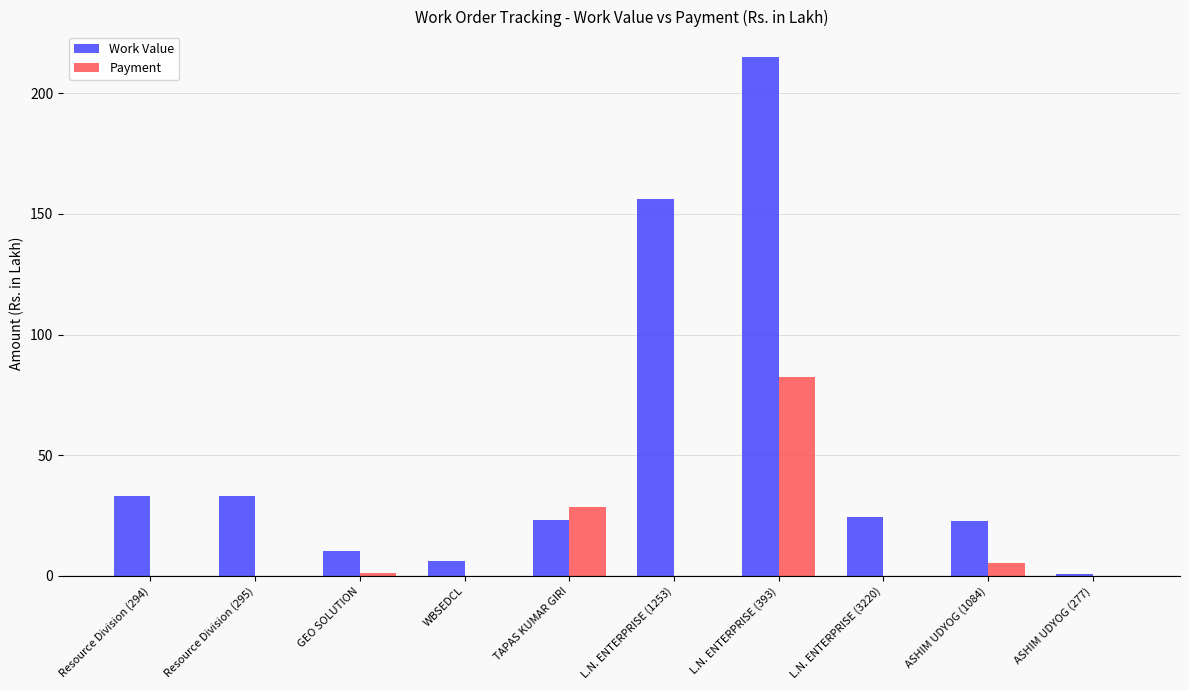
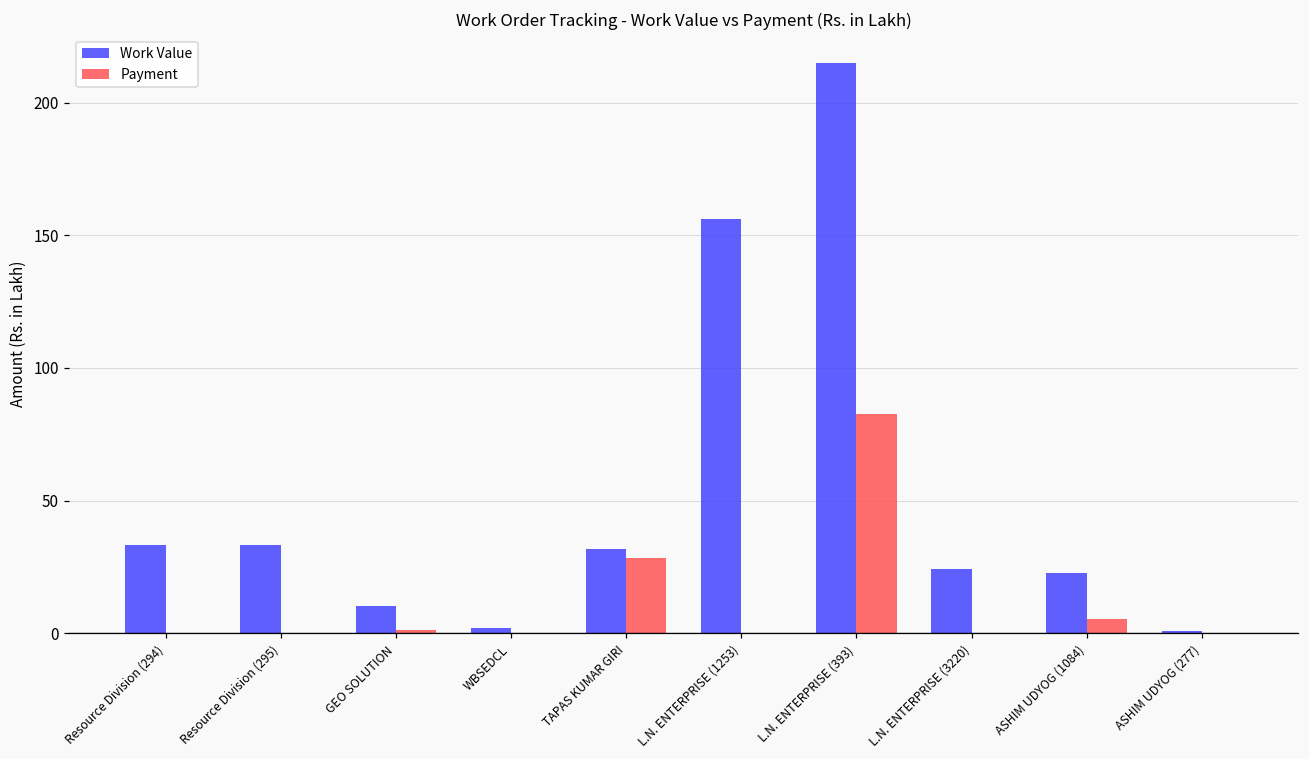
  {
    "Work Value": {
      "Resource Division (294)": 33,
      "Resource Division (295)": 33,
      "GEO SOLUTION": 10,
-     "WBSEDCL": 6,
-     "TAPAS KUMAR GIRI": 23,
+     "WBSEDCL": 2,
+     "TAPAS KUMAR GIRI": 32,
      "L.N. ENTERPRISE (1253)": 156,
      "L.N. ENTERPRISE (393)": 215,
      "L.N. ENTERPRISE (3220)": 24,
      "ASHIM UDYOG (1084)": 23
    },
    "Payment": {
      "Resource Division (294)": 0,
      "Resource Division (295)": 0,
      "GEO SOLUTION": 1,
      "WBSEDCL": 0,
      "TAPAS KUMAR GIRI": 29,
      "L.N. ENTERPRISE (1253)": 0,
      "L.N. ENTERPRISE (393)": 83,
      "L.N. ENTERPRISE (3220)": 0,
      "ASHIM UDYOG (1084)": 5,
      "ASHIM UDYOG (277)": 0
    }
  }
